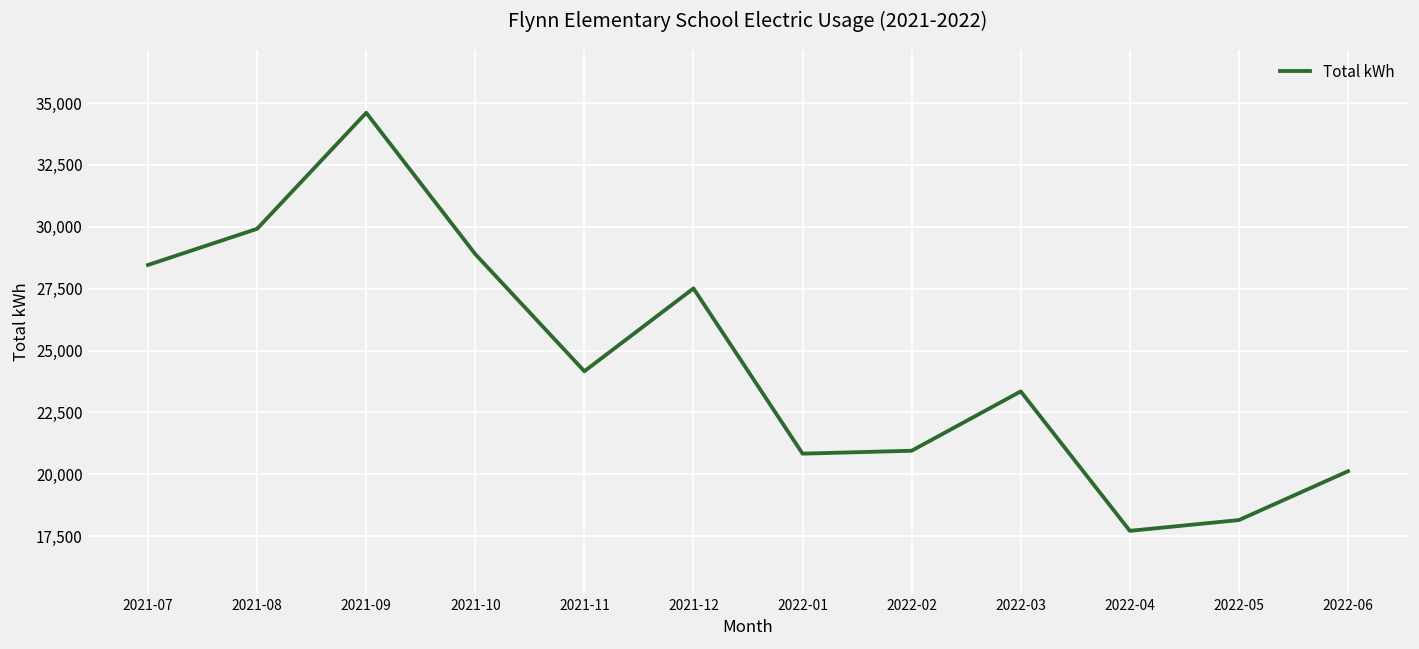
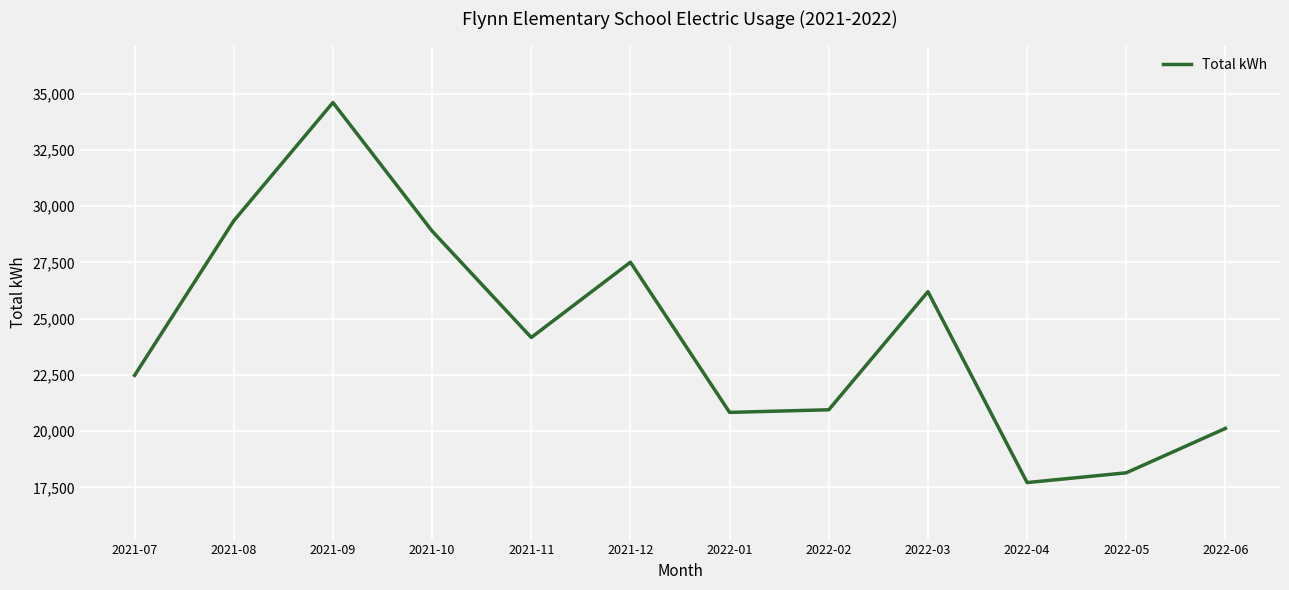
  {
-   "2021-07": "28,500",
-   "2021-08": "29,900",
+   "2021-07": "22,500",
+   "2021-08": "29,300",
    "2021-09": "34,600",
    "2021-10": "28,900",
    "2021-11": "24,200",
    "2021-12": "27,500",
    "2022-01": "20,800",
    "2022-02": "21,000",
-   "2022-03": "23,300",
+   "2022-03": "26,200",
    "2022-04": "17,700",
    "2022-05": "18,200",
    "2022-06": "20,100"
  }
